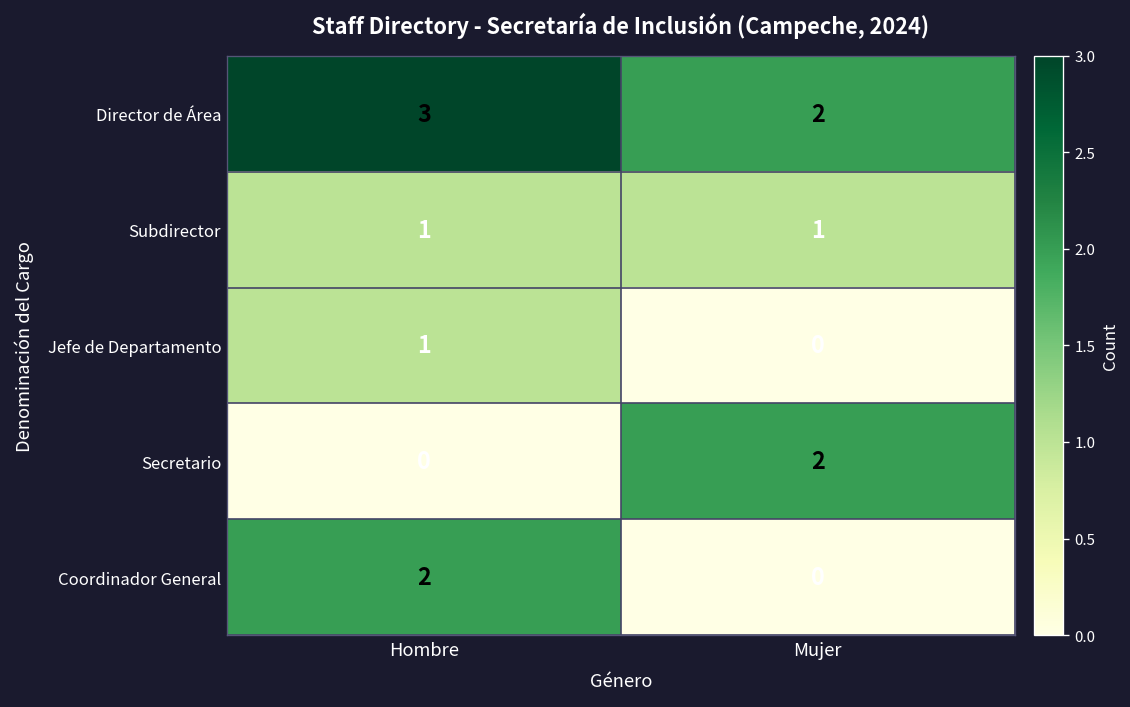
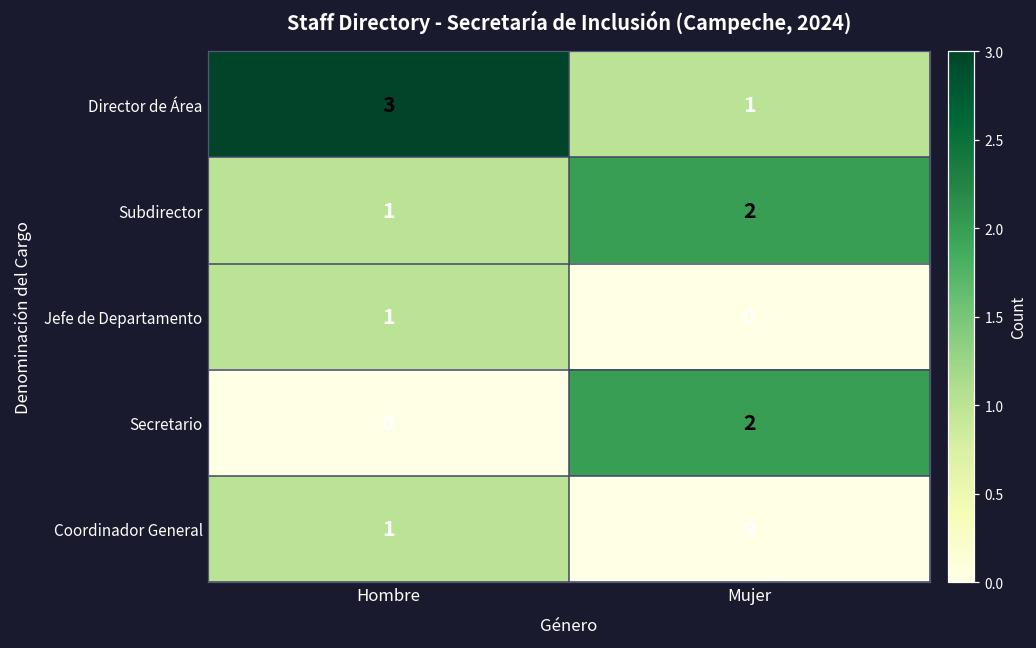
  {
    "Director de Área": {
      "Hombre": 3,
-     "Mujer": 2
+     "Mujer": 1
    },
    "Subdirector": {
      "Hombre": 1,
-     "Mujer": 1
+     "Mujer": 2
    },
    "Jefe de Departamento": {
      "Hombre": 1
    },
    "Secretario": {
      "Mujer": 2
    },
    "Coordinador General": {
-     "Hombre": 2
+     "Hombre": 1
    }
  }
